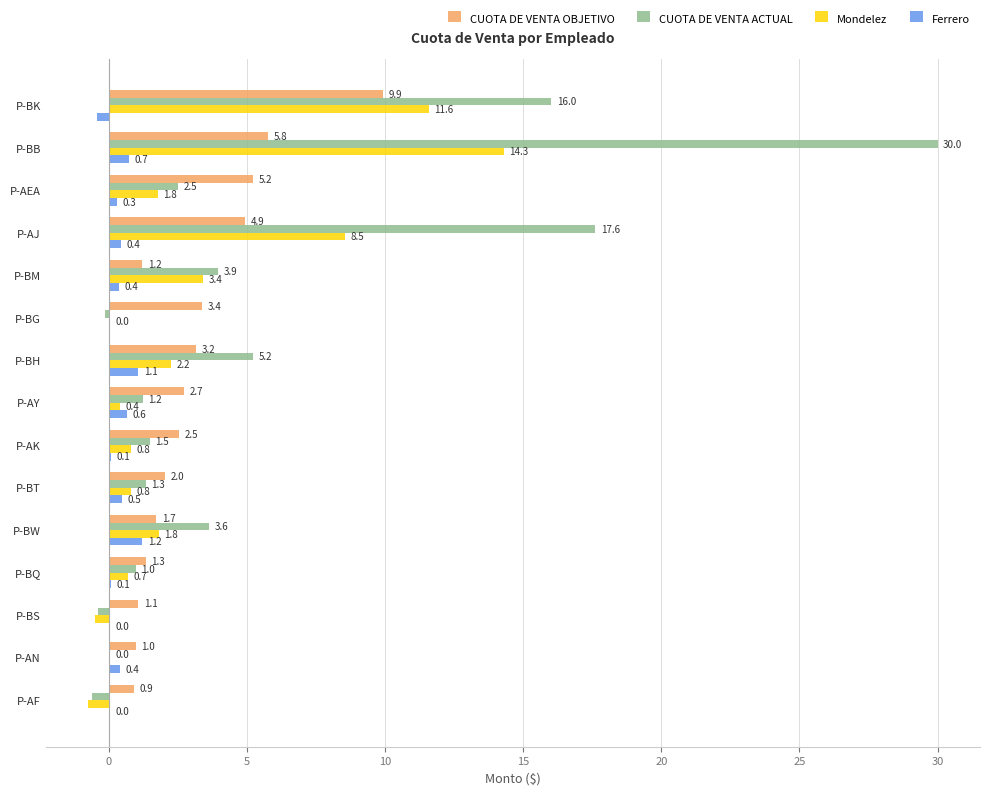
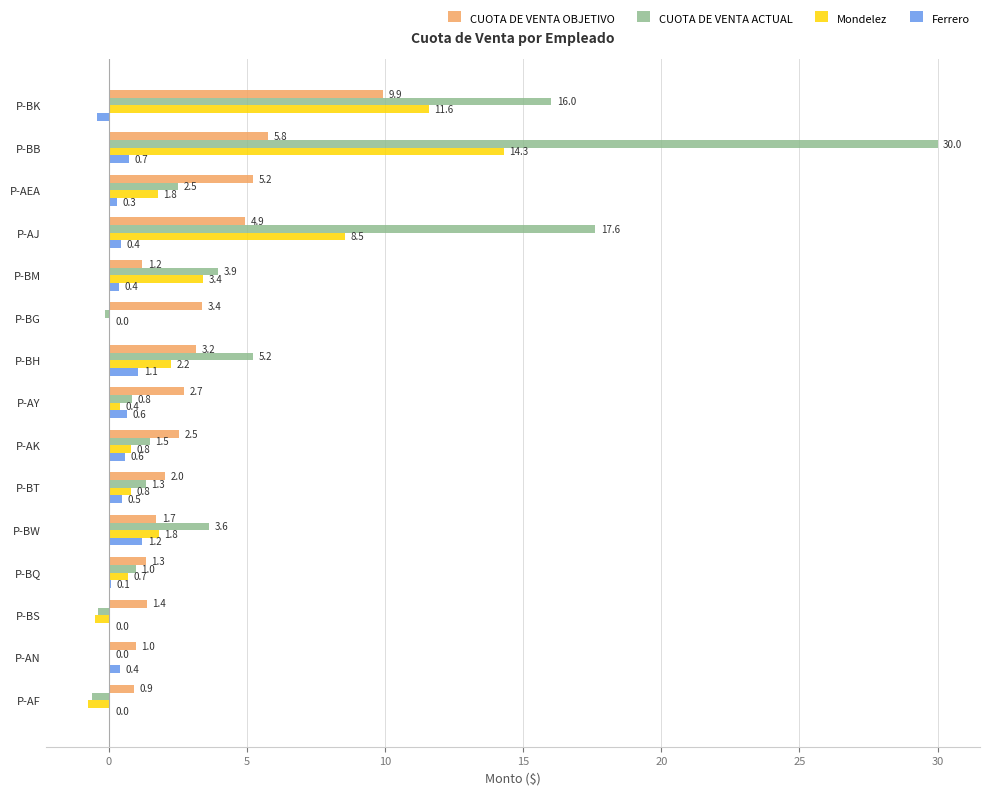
  {
    "CUOTA DE VENTA OBJETIVO": {
      "P-BK": 9.9,
      "P-BB": 5.8,
      "P-AEA": 5.2,
      "P-AJ": 4.9,
      "P-BM": 1.2,
      "P-BG": 3.4,
      "P-BH": 3.2,
      "P-AY": 2.7,
      "P-AK": 2.5,
      "P-BT": 2.0,
      "P-BW": 1.7,
      "P-BQ": 1.3,
-     "P-BS": 1.1,
+     "P-BS": 1.4,
      "P-AN": 1.0,
      "P-AF": 0.9
    },
    "CUOTA DE VENTA ACTUAL": {
      "P-BK": 16.0,
      "P-BB": 30.0,
      "P-AEA": 2.5,
      "P-AJ": 17.6,
      "P-BM": 3.9,
      "P-BH": 5.2,
-     "P-AY": 1.2,
+     "P-AY": 0.8,
      "P-AK": 1.5,
      "P-BT": 1.3,
      "P-BW": 3.6,
      "P-BQ": 1.0,
      "P-AN": 0.0
    },
    "Mondelez": {
      "P-BK": 11.6,
      "P-BB": 14.3,
      "P-AEA": 1.8,
      "P-AJ": 8.5,
      "P-BM": 3.4,
      "P-BG": 0.0,
      "P-BH": 2.2,
      "P-AY": 0.4,
      "P-AK": 0.8,
      "P-BT": 0.8,
      "P-BW": 1.8,
      "P-BQ": 0.7
    },
    "Ferrero": {
      "P-BB": 0.7,
      "P-AEA": 0.3,
      "P-AJ": 0.4,
      "P-BM": 0.4,
      "P-BH": 1.1,
      "P-AY": 0.6,
-     "P-AK": 0.1,
+     "P-AK": 0.6,
      "P-BT": 0.5,
      "P-BW": 1.2,
      "P-BQ": 0.1,
      "P-BS": 0.0,
      "P-AN": 0.4,
      "P-AF": 0.0
    }
  }
